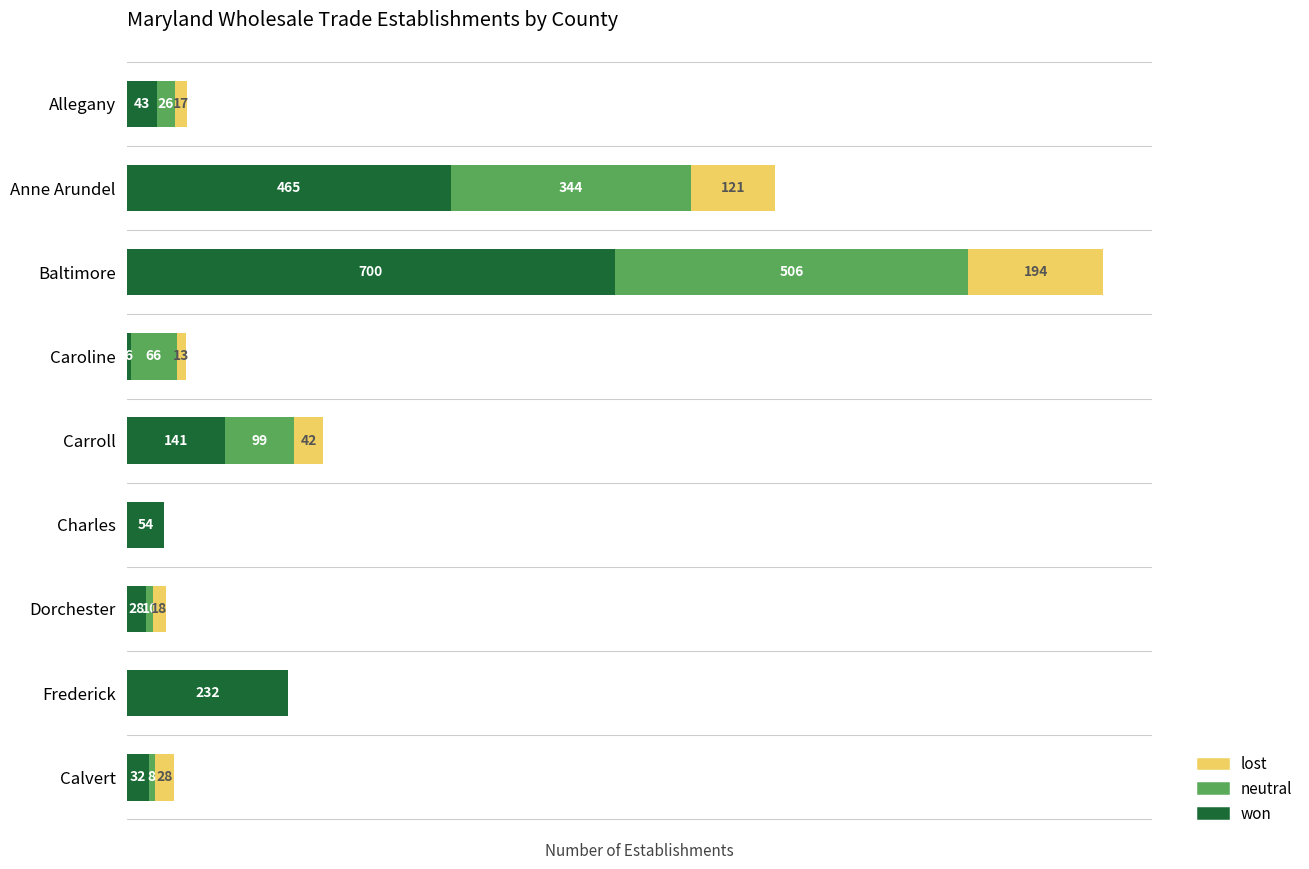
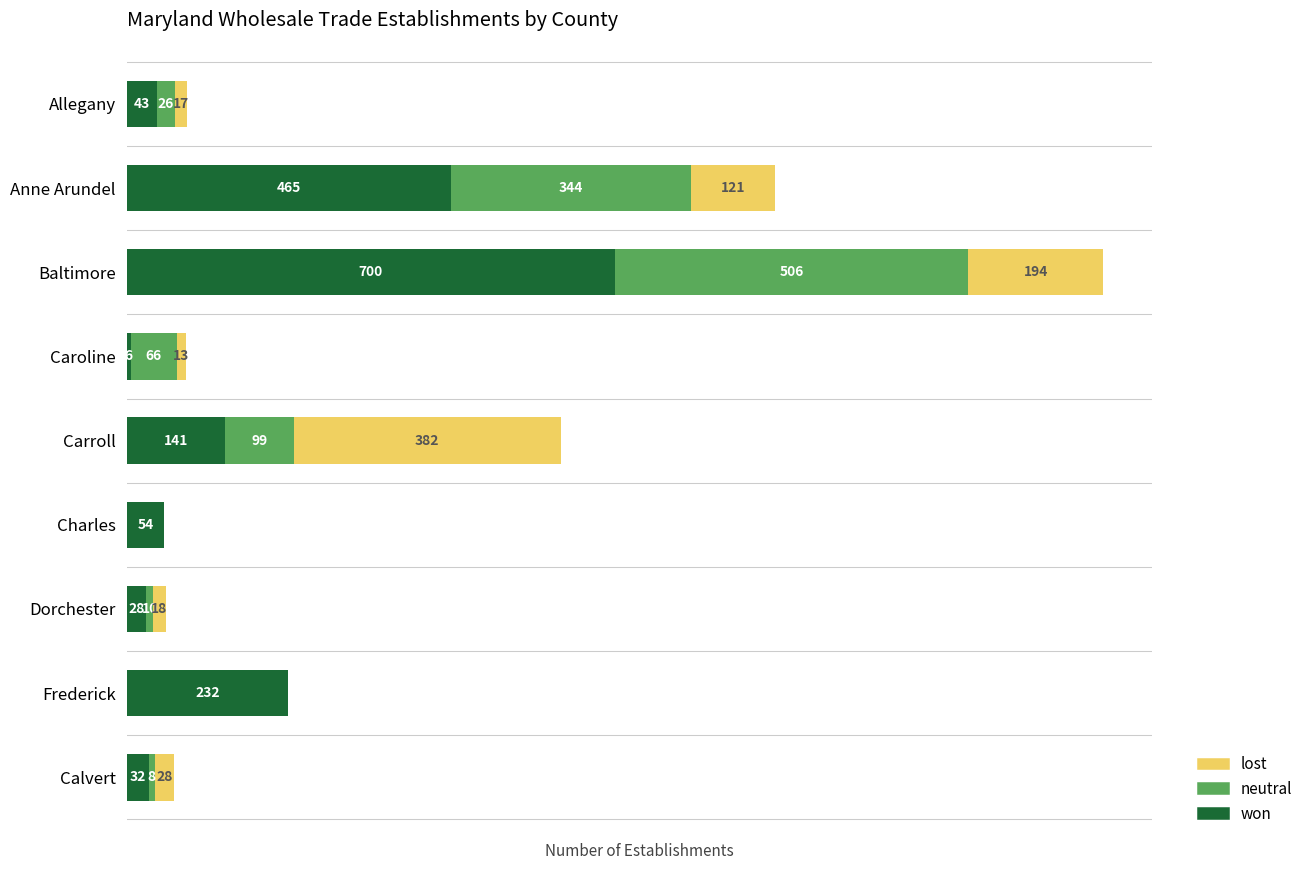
  {
    "won": {
      "Allegany": 43,
      "Anne Arundel": 465,
      "Baltimore": 700,
      "Caroline": 6,
      "Carroll": 141,
      "Charles": 54,
      "Frederick": 232,
      "Calvert": 32
    },
    "neutral": {
      "Allegany": 26,
      "Anne Arundel": 344,
      "Baltimore": 506,
      "Caroline": 66,
      "Carroll": 99,
      "Calvert": 8
    },
    "lost": {
      "Allegany": 17,
      "Anne Arundel": 121,
      "Baltimore": 194,
      "Caroline": 13,
-     "Carroll": 42,
+     "Carroll": 382,
      "Calvert": 28
    }
  }
